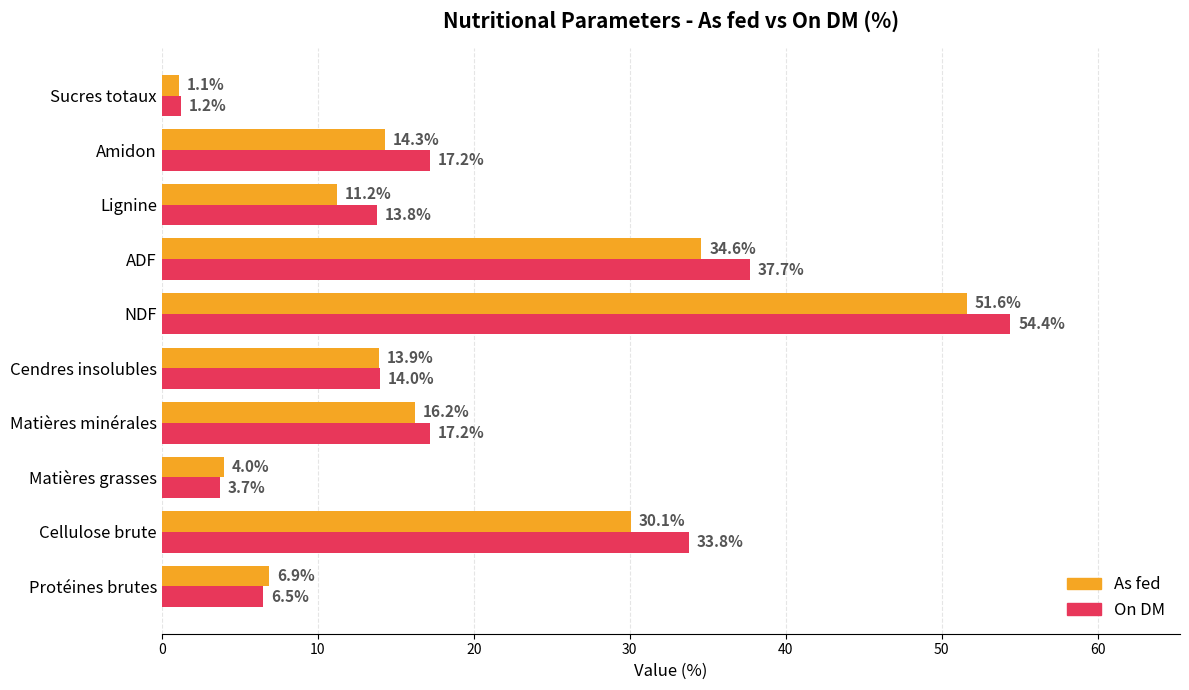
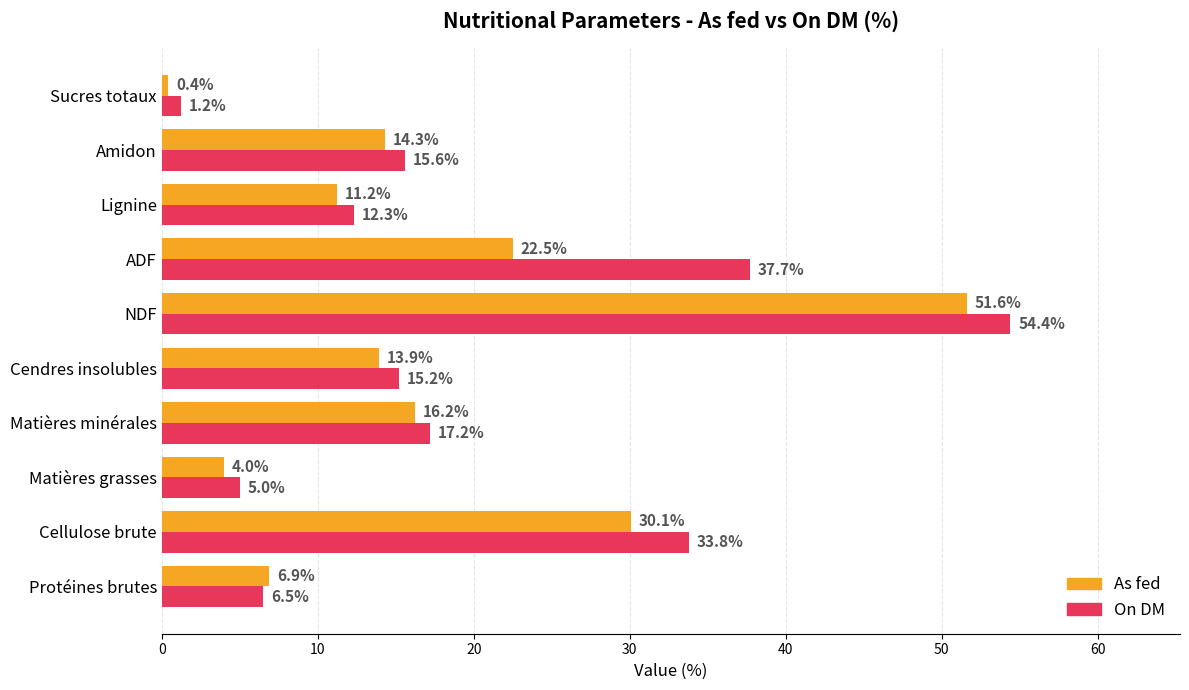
  {
    "As fed": {
-     "Sucres totaux": "1.1%",
+     "Sucres totaux": "0.4%",
      "Amidon": "14.3%",
      "Lignine": "11.2%",
-     "ADF": "34.6%",
+     "ADF": "22.5%",
      "NDF": "51.6%",
      "Cendres insolubles": "13.9%",
      "Matières minérales": "16.2%",
      "Matières grasses": "4.0%",
      "Cellulose brute": "30.1%",
      "Protéines brutes": "6.9%"
    },
    "On DM": {
      "Sucres totaux": "1.2%",
-     "Amidon": "17.2%",
-     "Lignine": "13.8%",
+     "Amidon": "15.6%",
+     "Lignine": "12.3%",
      "ADF": "37.7%",
      "NDF": "54.4%",
-     "Cendres insolubles": "14.0%",
+     "Cendres insolubles": "15.2%",
      "Matières minérales": "17.2%",
-     "Matières grasses": "3.7%",
+     "Matières grasses": "5.0%",
      "Cellulose brute": "33.8%",
      "Protéines brutes": "6.5%"
    }
  }
